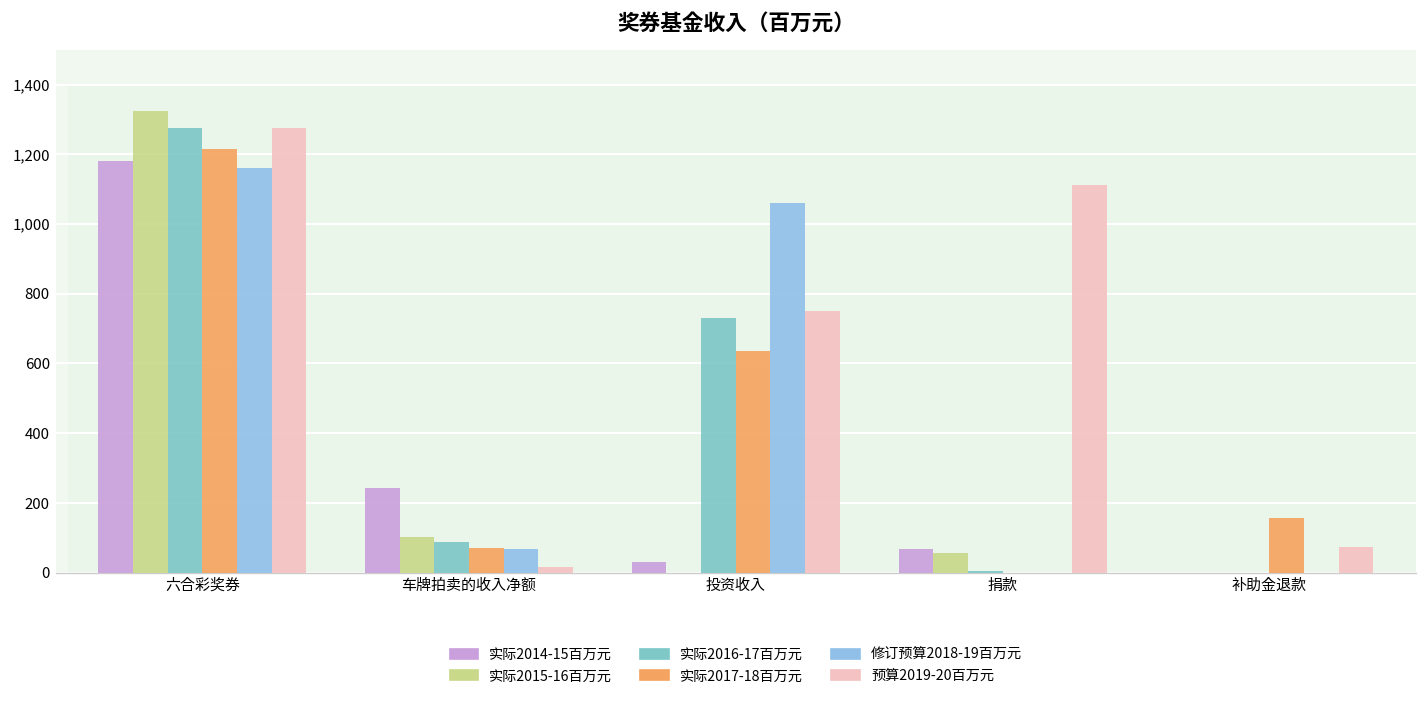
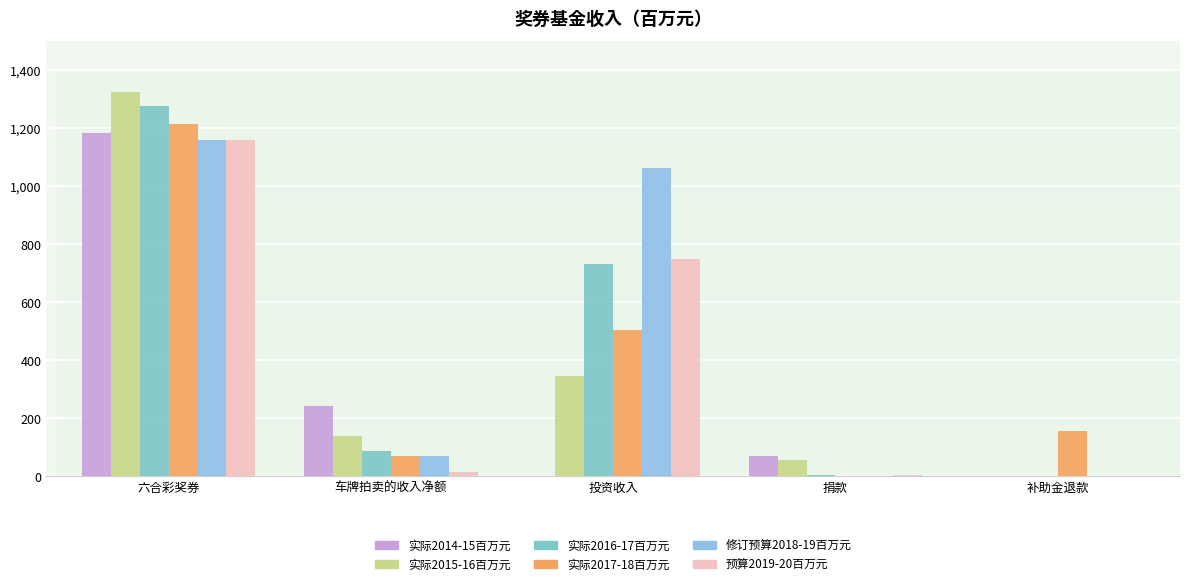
  {
    "实际2014-15百万元": {
      "六合彩奖券": "1,180",
      "车牌拍卖的收入净额": "240",
-     "投资收入": "30",
+     "投资收入": "0",
      "捐款": "70",
      "补助金退款": "0"
    },
    "实际2015-16百万元": {
      "六合彩奖券": "1,320",
-     "车牌拍卖的收入净额": "100",
-     "投资收入": "0",
+     "车牌拍卖的收入净额": "140",
+     "投资收入": "350",
      "捐款": "60",
      "补助金退款": "0"
    },
    "实际2017-18百万元": {
      "六合彩奖券": "1,210",
      "车牌拍卖的收入净额": "70",
-     "投资收入": "640",
+     "投资收入": "510",
      "捐款": "0",
      "补助金退款": "160"
    },
    "预算2019-20百万元": {
-     "六合彩奖券": "1,280",
+     "六合彩奖券": "1,160",
      "车牌拍卖的收入净额": "20",
      "投资收入": "750",
-     "捐款": "1,110",
-     "补助金退款": "70"
+     "捐款": "0",
+     "补助金退款": "0"
    }
  }
